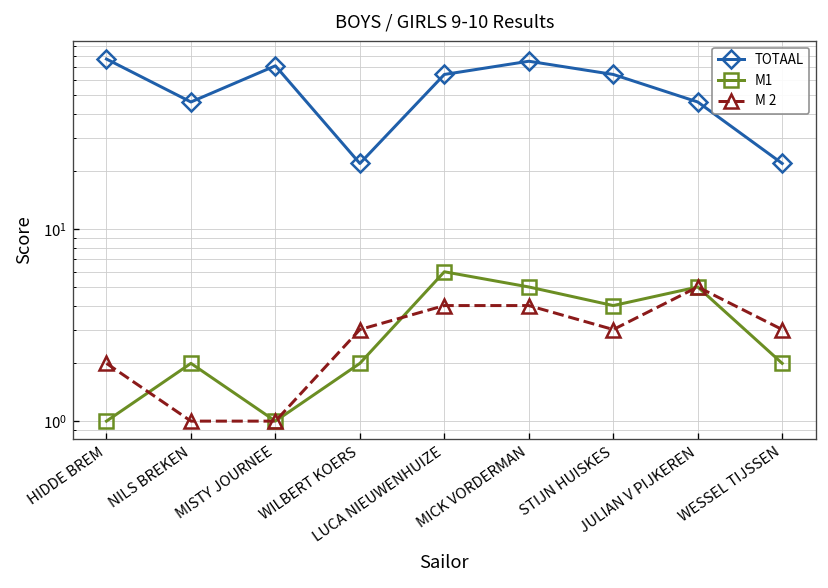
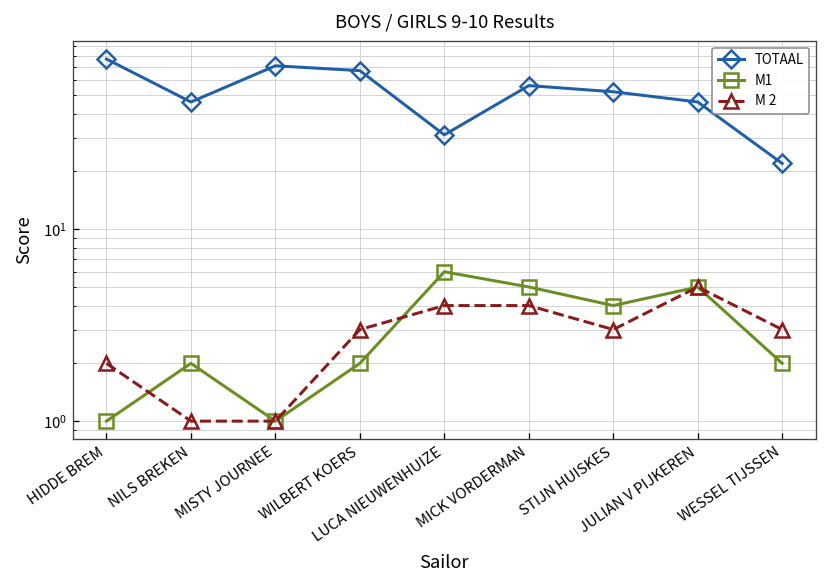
  {
    "TOTAAL": {
      "HIDDE BREM": 80,
      "NILS BREKEN": 46,
      "MISTY JOURNEE": 70,
-     "WILBERT KOERS": 22,
-     "LUCA NIEUWENHUIZE": 64,
-     "MICK VORDERMAN": 80,
-     "STIJN HUISKES": 64,
+     "WILBERT KOERS": 67,
+     "LUCA NIEUWENHUIZE": 31,
+     "MICK VORDERMAN": 56,
+     "STIJN HUISKES": 52,
      "JULIAN V PIJKEREN": 46,
      "WESSEL TIJSSEN": 22
    },
    "M1": {
      "HIDDE BREM": 1,
      "NILS BREKEN": 2,
      "WILBERT KOERS": 2,
      "LUCA NIEUWENHUIZE": 6,
      "MICK VORDERMAN": 5,
      "STIJN HUISKES": 4,
      "WESSEL TIJSSEN": 2
    },
    "M 2": {
      "HIDDE BREM": 2,
      "NILS BREKEN": 1,
      "WILBERT KOERS": 3,
      "LUCA NIEUWENHUIZE": 4,
      "MICK VORDERMAN": 4,
      "STIJN HUISKES": 3,
      "WESSEL TIJSSEN": 3
    }
  }
